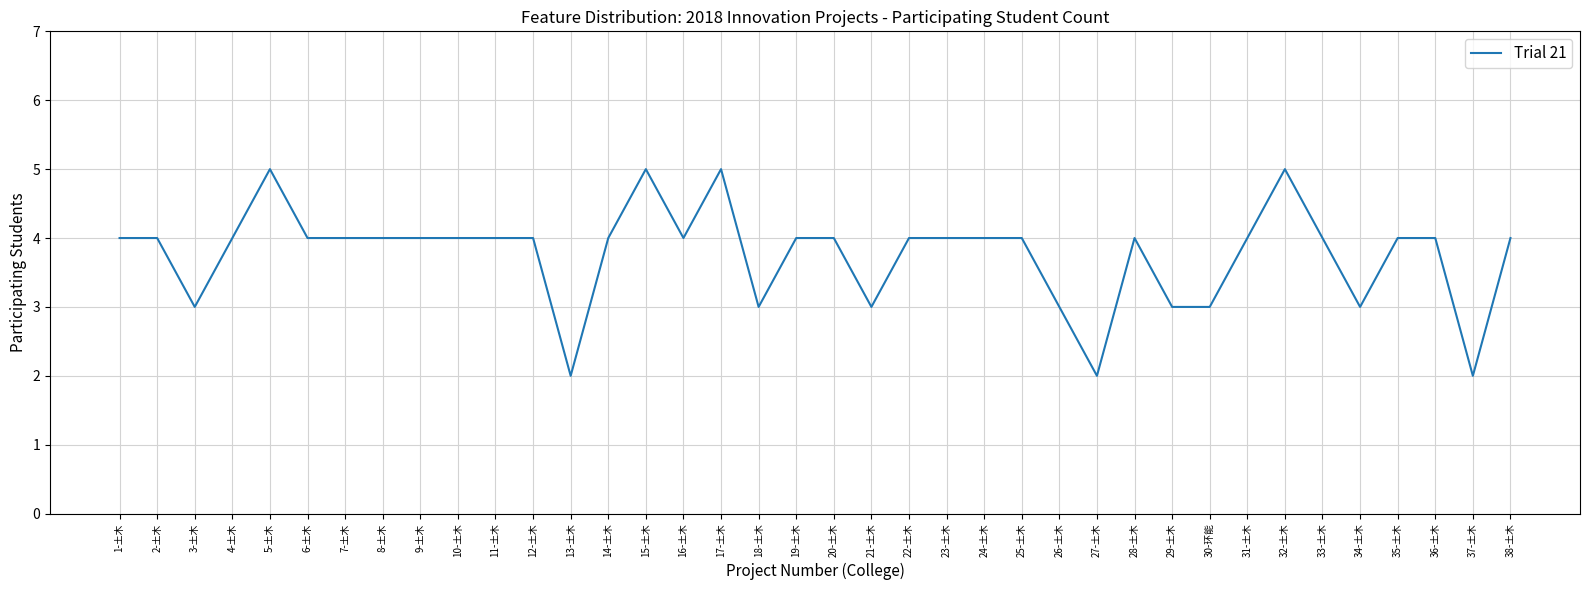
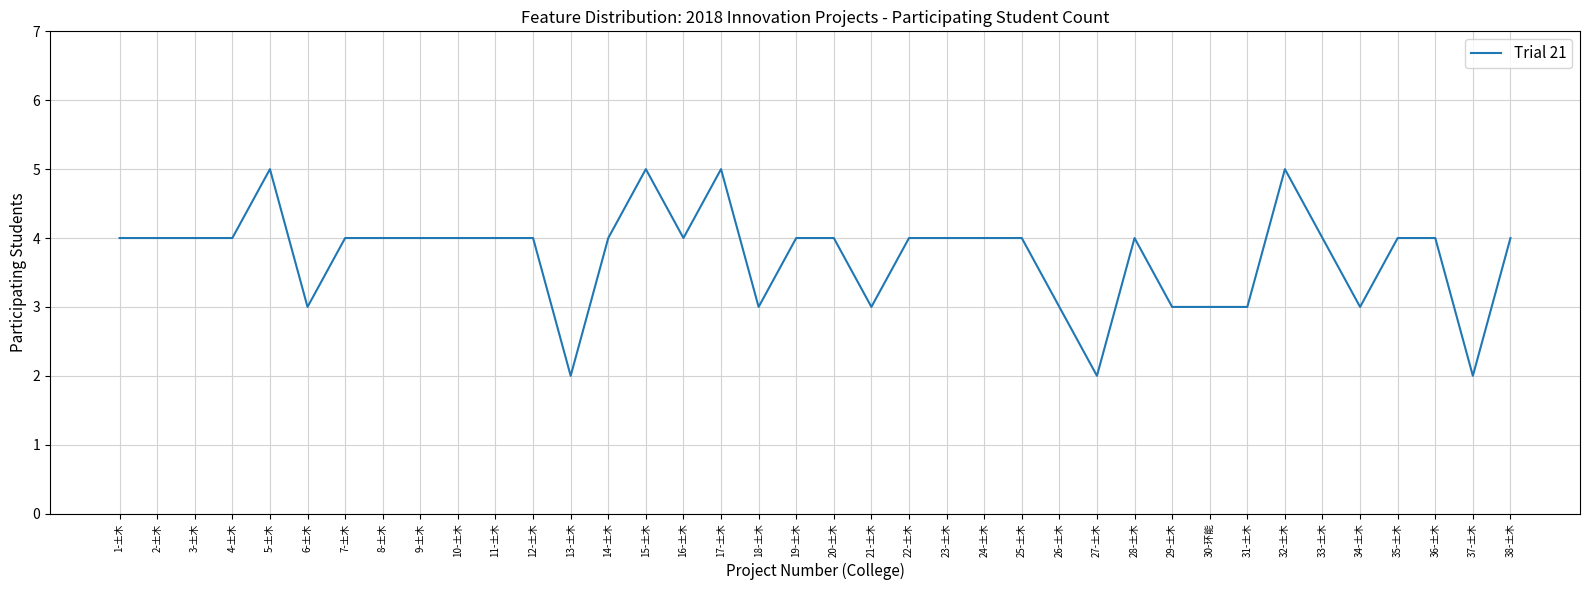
  {
    "1-土木": 4,
    "2-土木": 4,
-   "3-土木": 3,
+   "3-土木": 4,
    "4-土木": 4,
    "5-土木": 5,
-   "6-土木": 4,
+   "6-土木": 3,
    "7-土木": 4,
    "8-土木": 4,
    "9-土木": 4,
    "10-土木": 4,
    "11-土木": 4,
    "12-土木": 4,
    "13-土木": 2,
    "14-土木": 4,
    "15-土木": 5,
    "16-土木": 4,
    "17-土木": 5,
    "18-土木": 3,
    "19-土木": 4,
    "20-土木": 4,
    "21-土木": 3,
    "22-土木": 4,
    "23-土木": 4,
    "24-土木": 4,
    "25-土木": 4,
    "26-土木": 3,
    "27-土木": 2,
    "28-土木": 4,
    "29-土木": 3,
    "30-环能": 3,
-   "31-土木": 4,
+   "31-土木": 3,
    "32-土木": 5,
    "33-土木": 4,
    "34-土木": 3,
    "35-土木": 4,
    "36-土木": 4,
    "37-土木": 2,
    "38-土木": 4
  }
